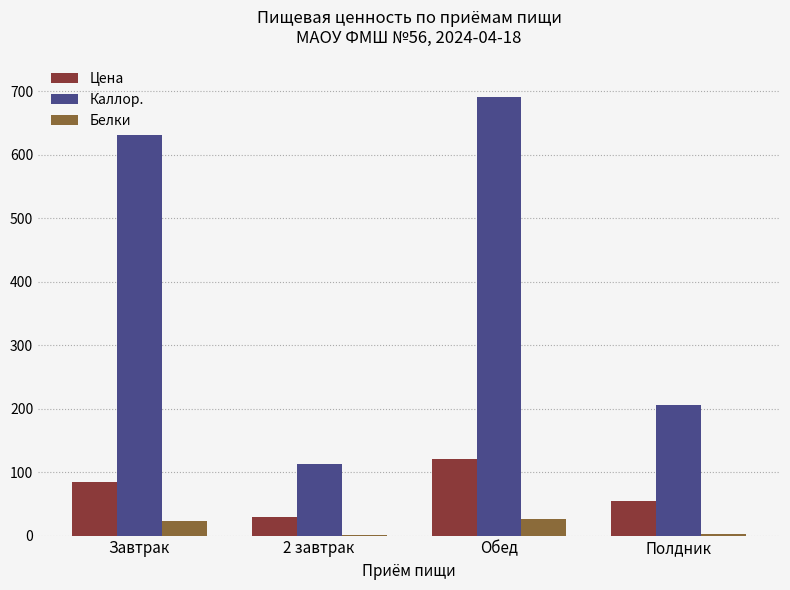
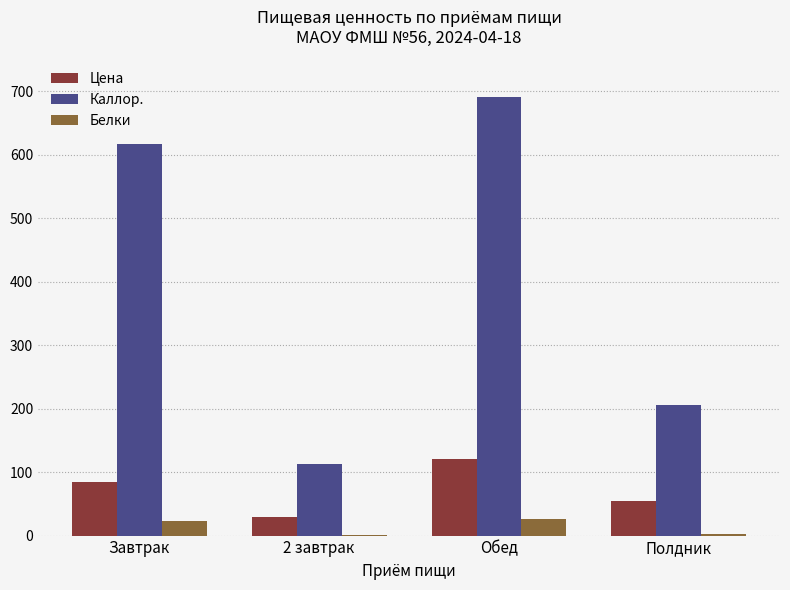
  {
    "Каллор.": {
-     "Завтрак": 630,
+     "Завтрак": 620,
      "2 завтрак": 110,
      "Обед": 690,
      "Полдник": 210
    }
  }
